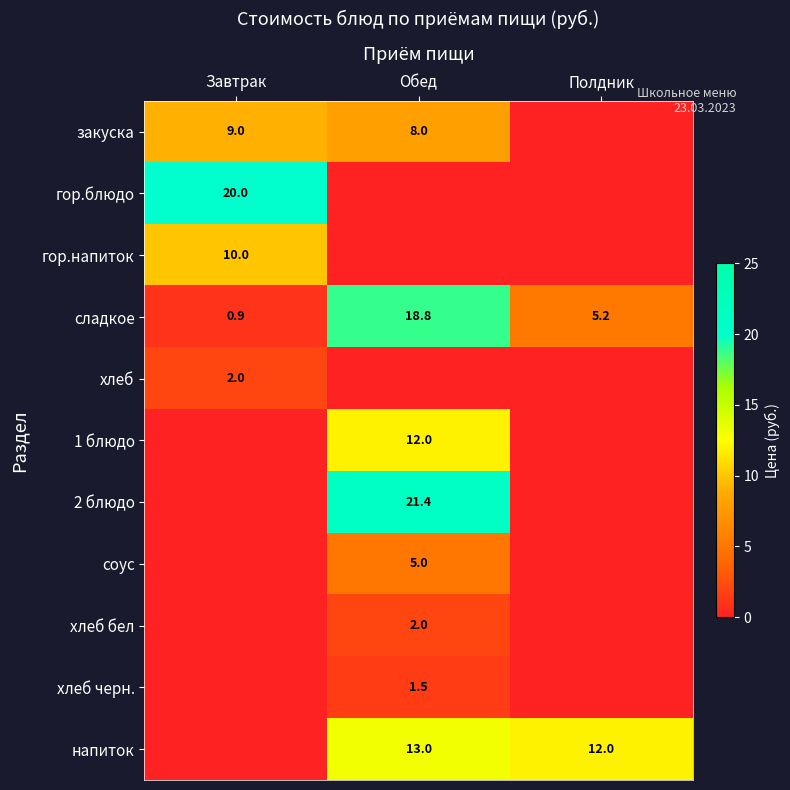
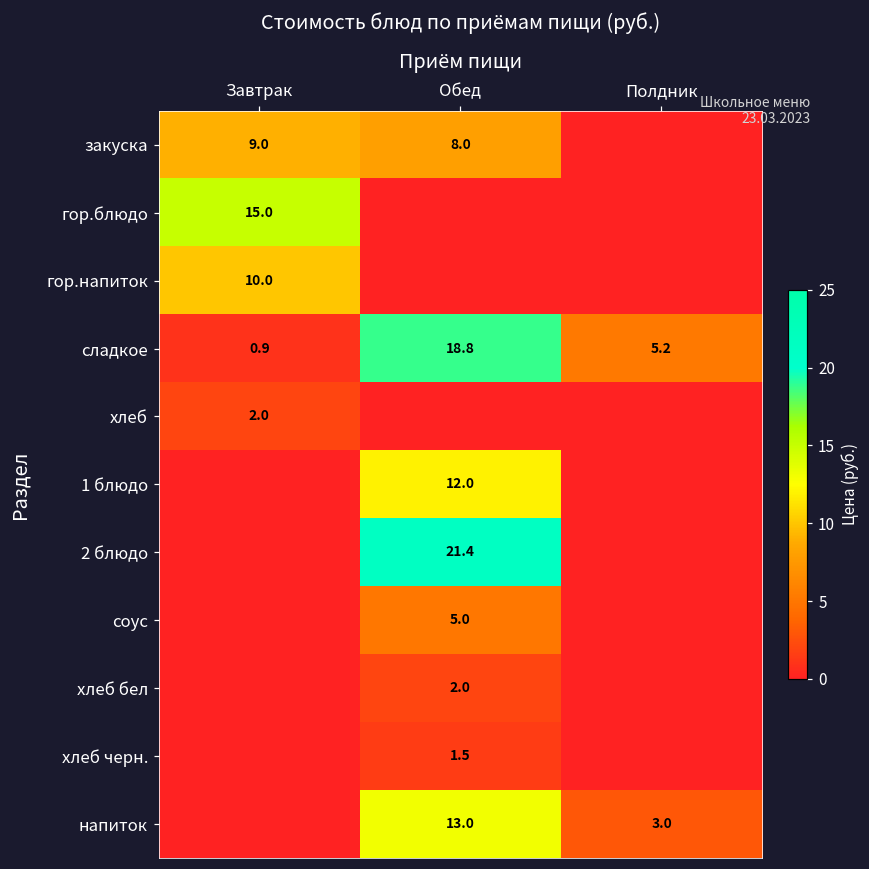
  {
    "закуска": {
      "Завтрак": 9.0,
      "Обед": 8.0
    },
    "гор.блюдо": {
-     "Завтрак": 20.0
+     "Завтрак": 15.0
    },
    "гор.напиток": {
      "Завтрак": 10.0
    },
    "сладкое": {
      "Завтрак": 0.9,
      "Обед": 18.8,
      "Полдник": 5.2
    },
    "хлеб": {
      "Завтрак": 2.0
    },
    "1 блюдо": {
      "Обед": 12.0
    },
    "2 блюдо": {
      "Обед": 21.4
    },
    "соус": {
      "Обед": 5.0
    },
    "хлеб бел": {
      "Обед": 2.0
    },
    "хлеб черн.": {
      "Обед": 1.5
    },
    "напиток": {
      "Обед": 13.0,
-     "Полдник": 12.0
+     "Полдник": 3.0
    }
  }
